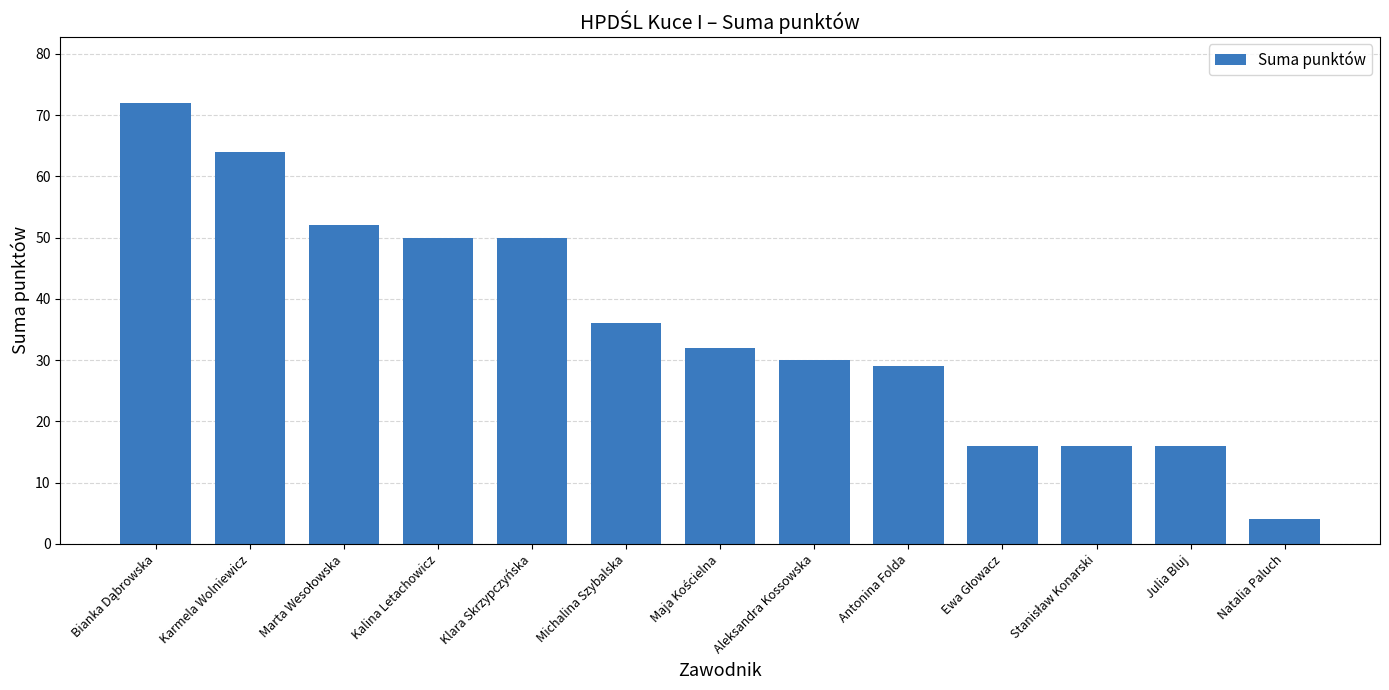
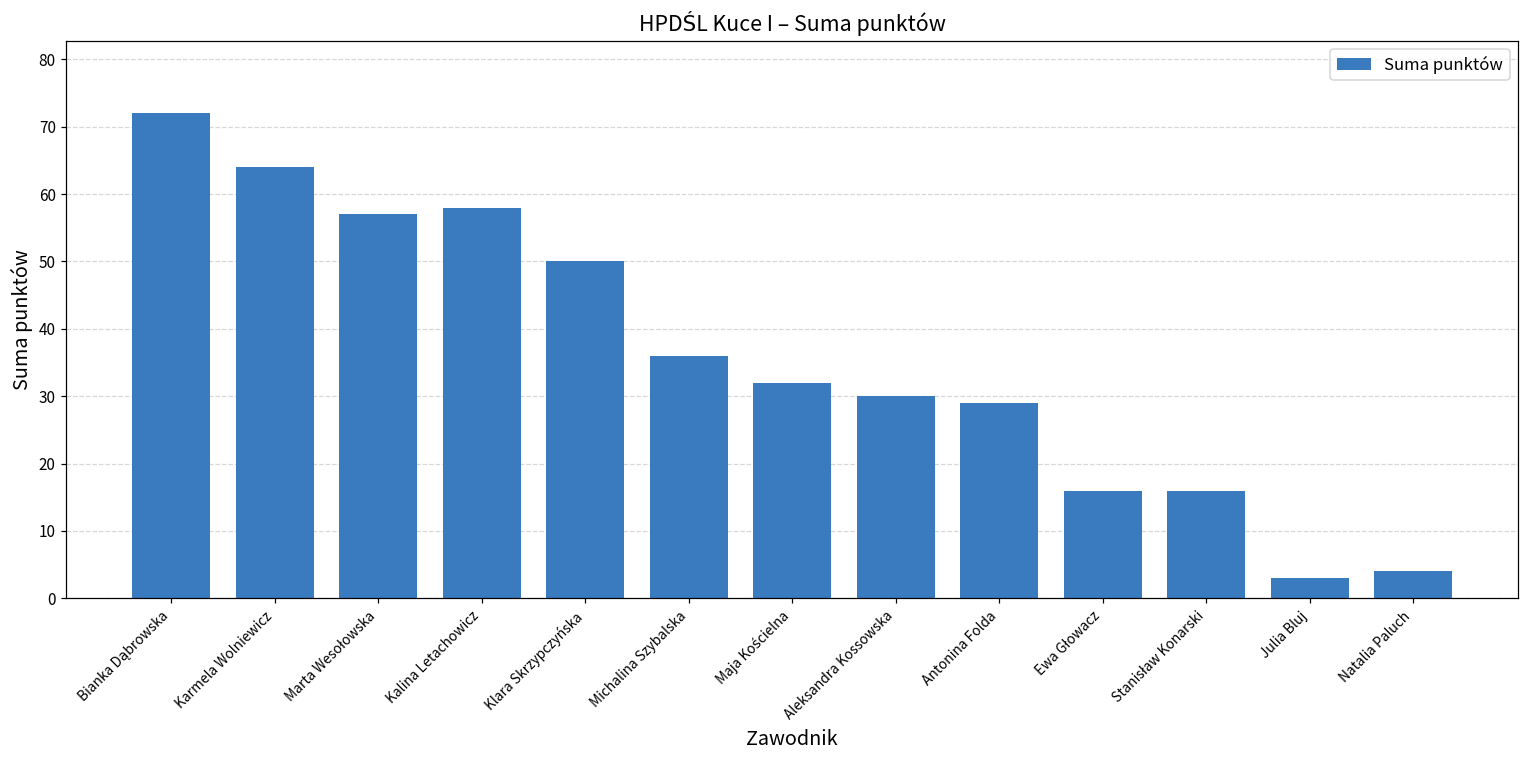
  {
    "Bianka Dąbrowska": 72,
    "Karmela Wolniewicz": 64,
-   "Marta Wesołowska": 52,
-   "Kalina Letachowicz": 50,
+   "Marta Wesołowska": 57,
+   "Kalina Letachowicz": 58,
    "Klara Skrzypczyńska": 50,
    "Michalina Szybalska": 36,
    "Maja Kościelna": 32,
    "Aleksandra Kossowska": 30,
    "Antonina Folda": 29,
    "Ewa Głowacz": 16,
    "Stanisław Konarski": 16,
-   "Julia Bluj": 16,
+   "Julia Bluj": 3,
    "Natalia Paluch": 4
  }
